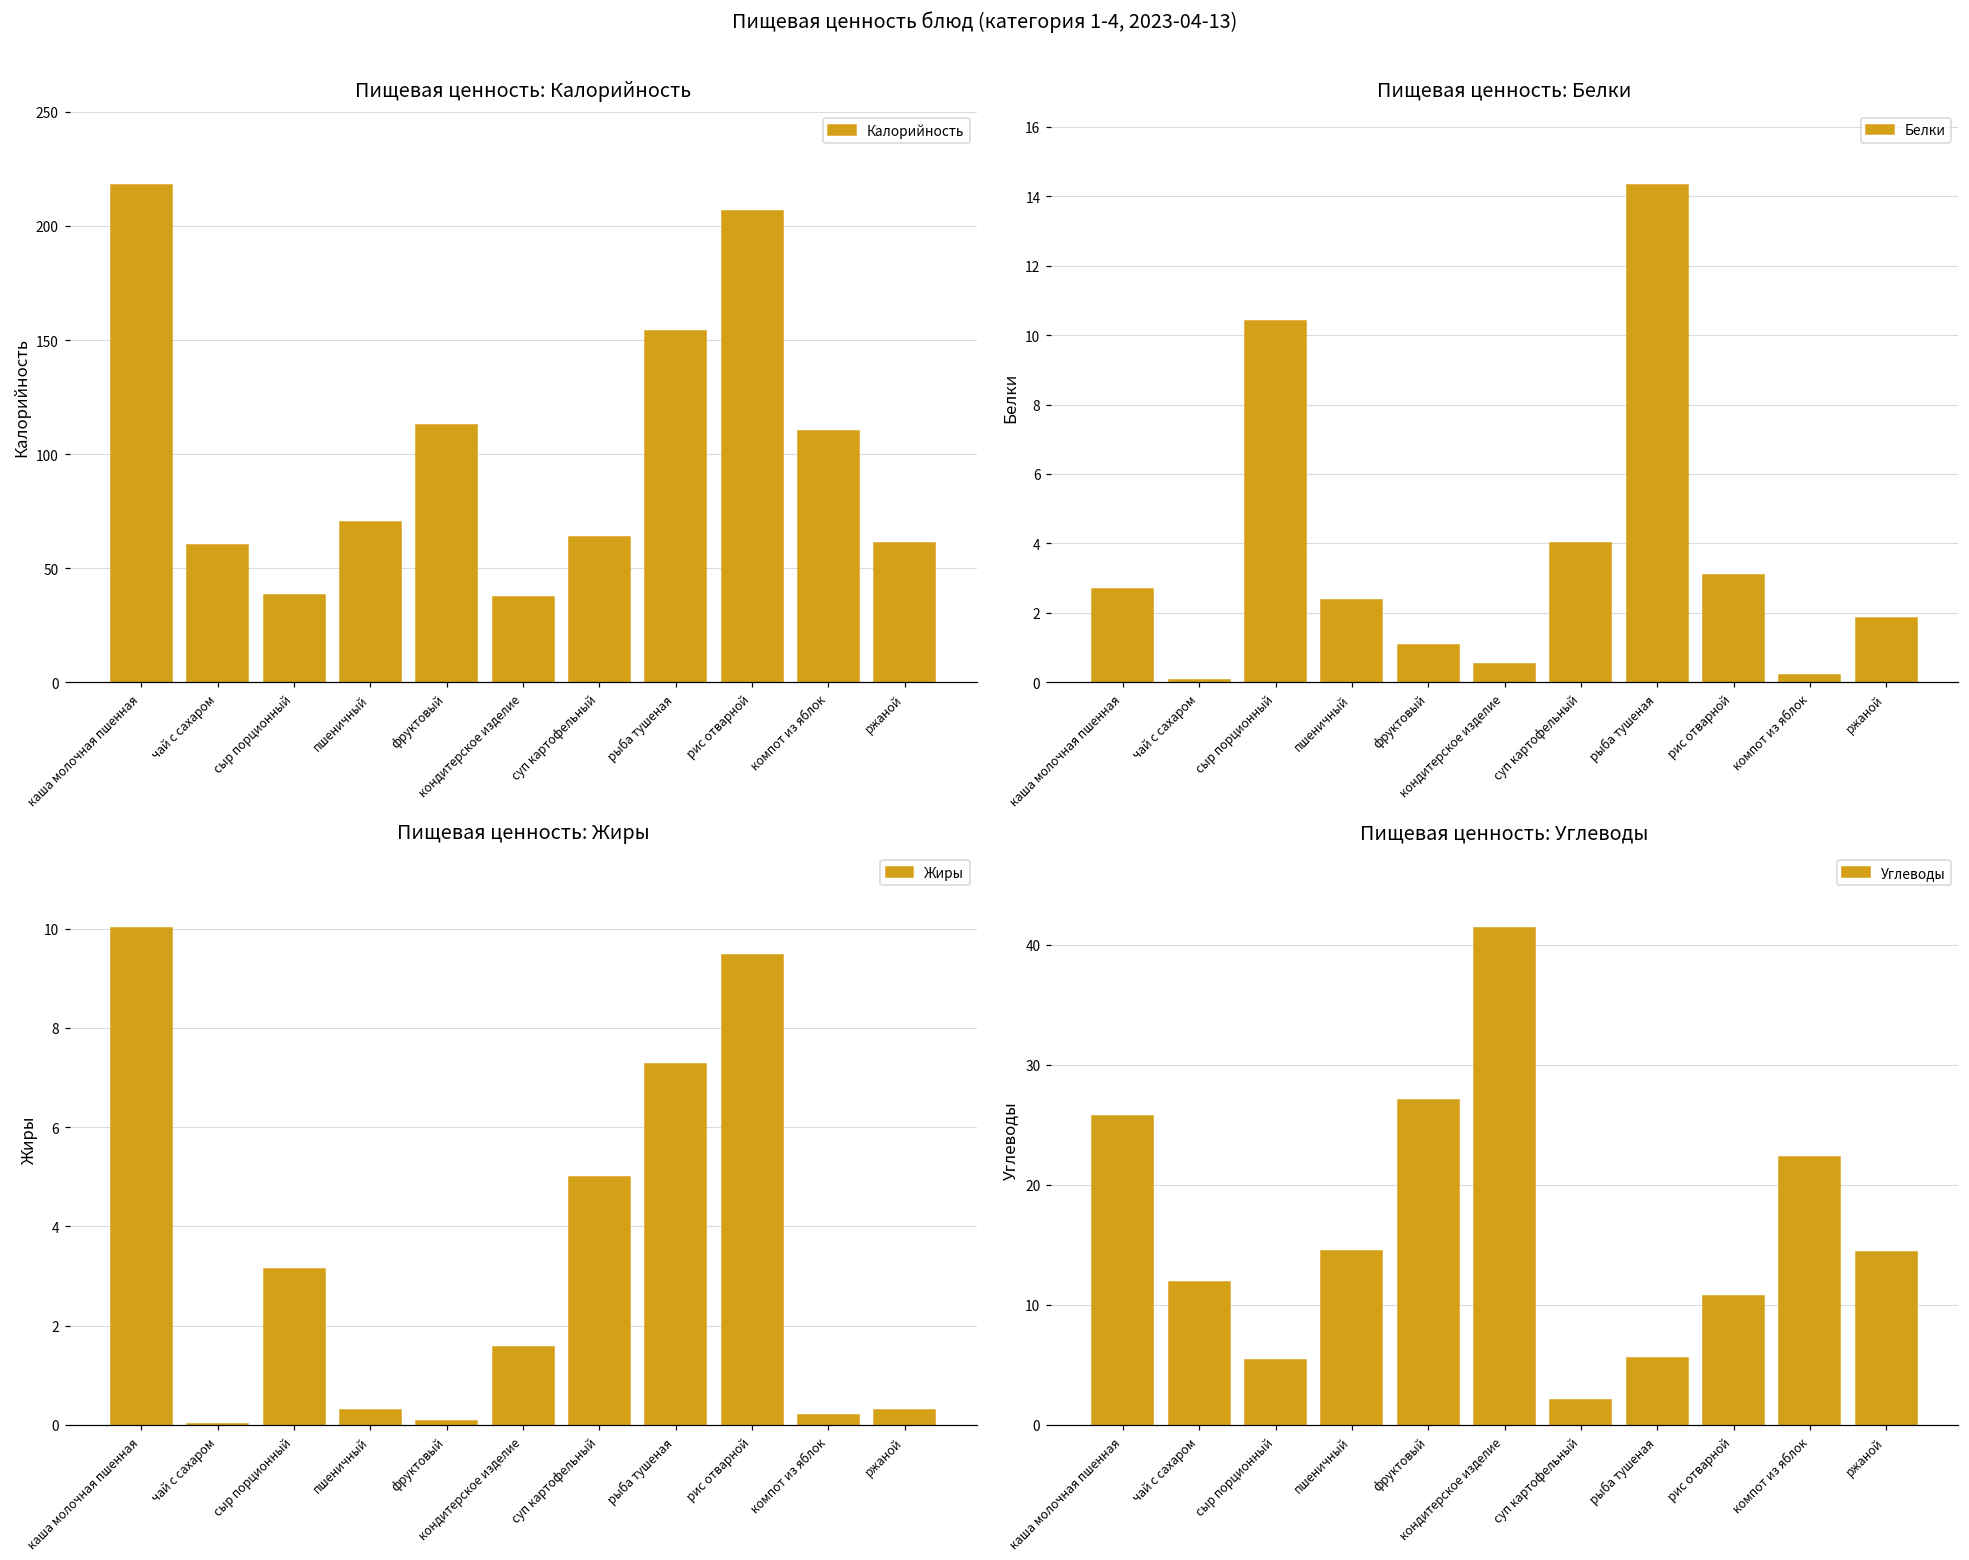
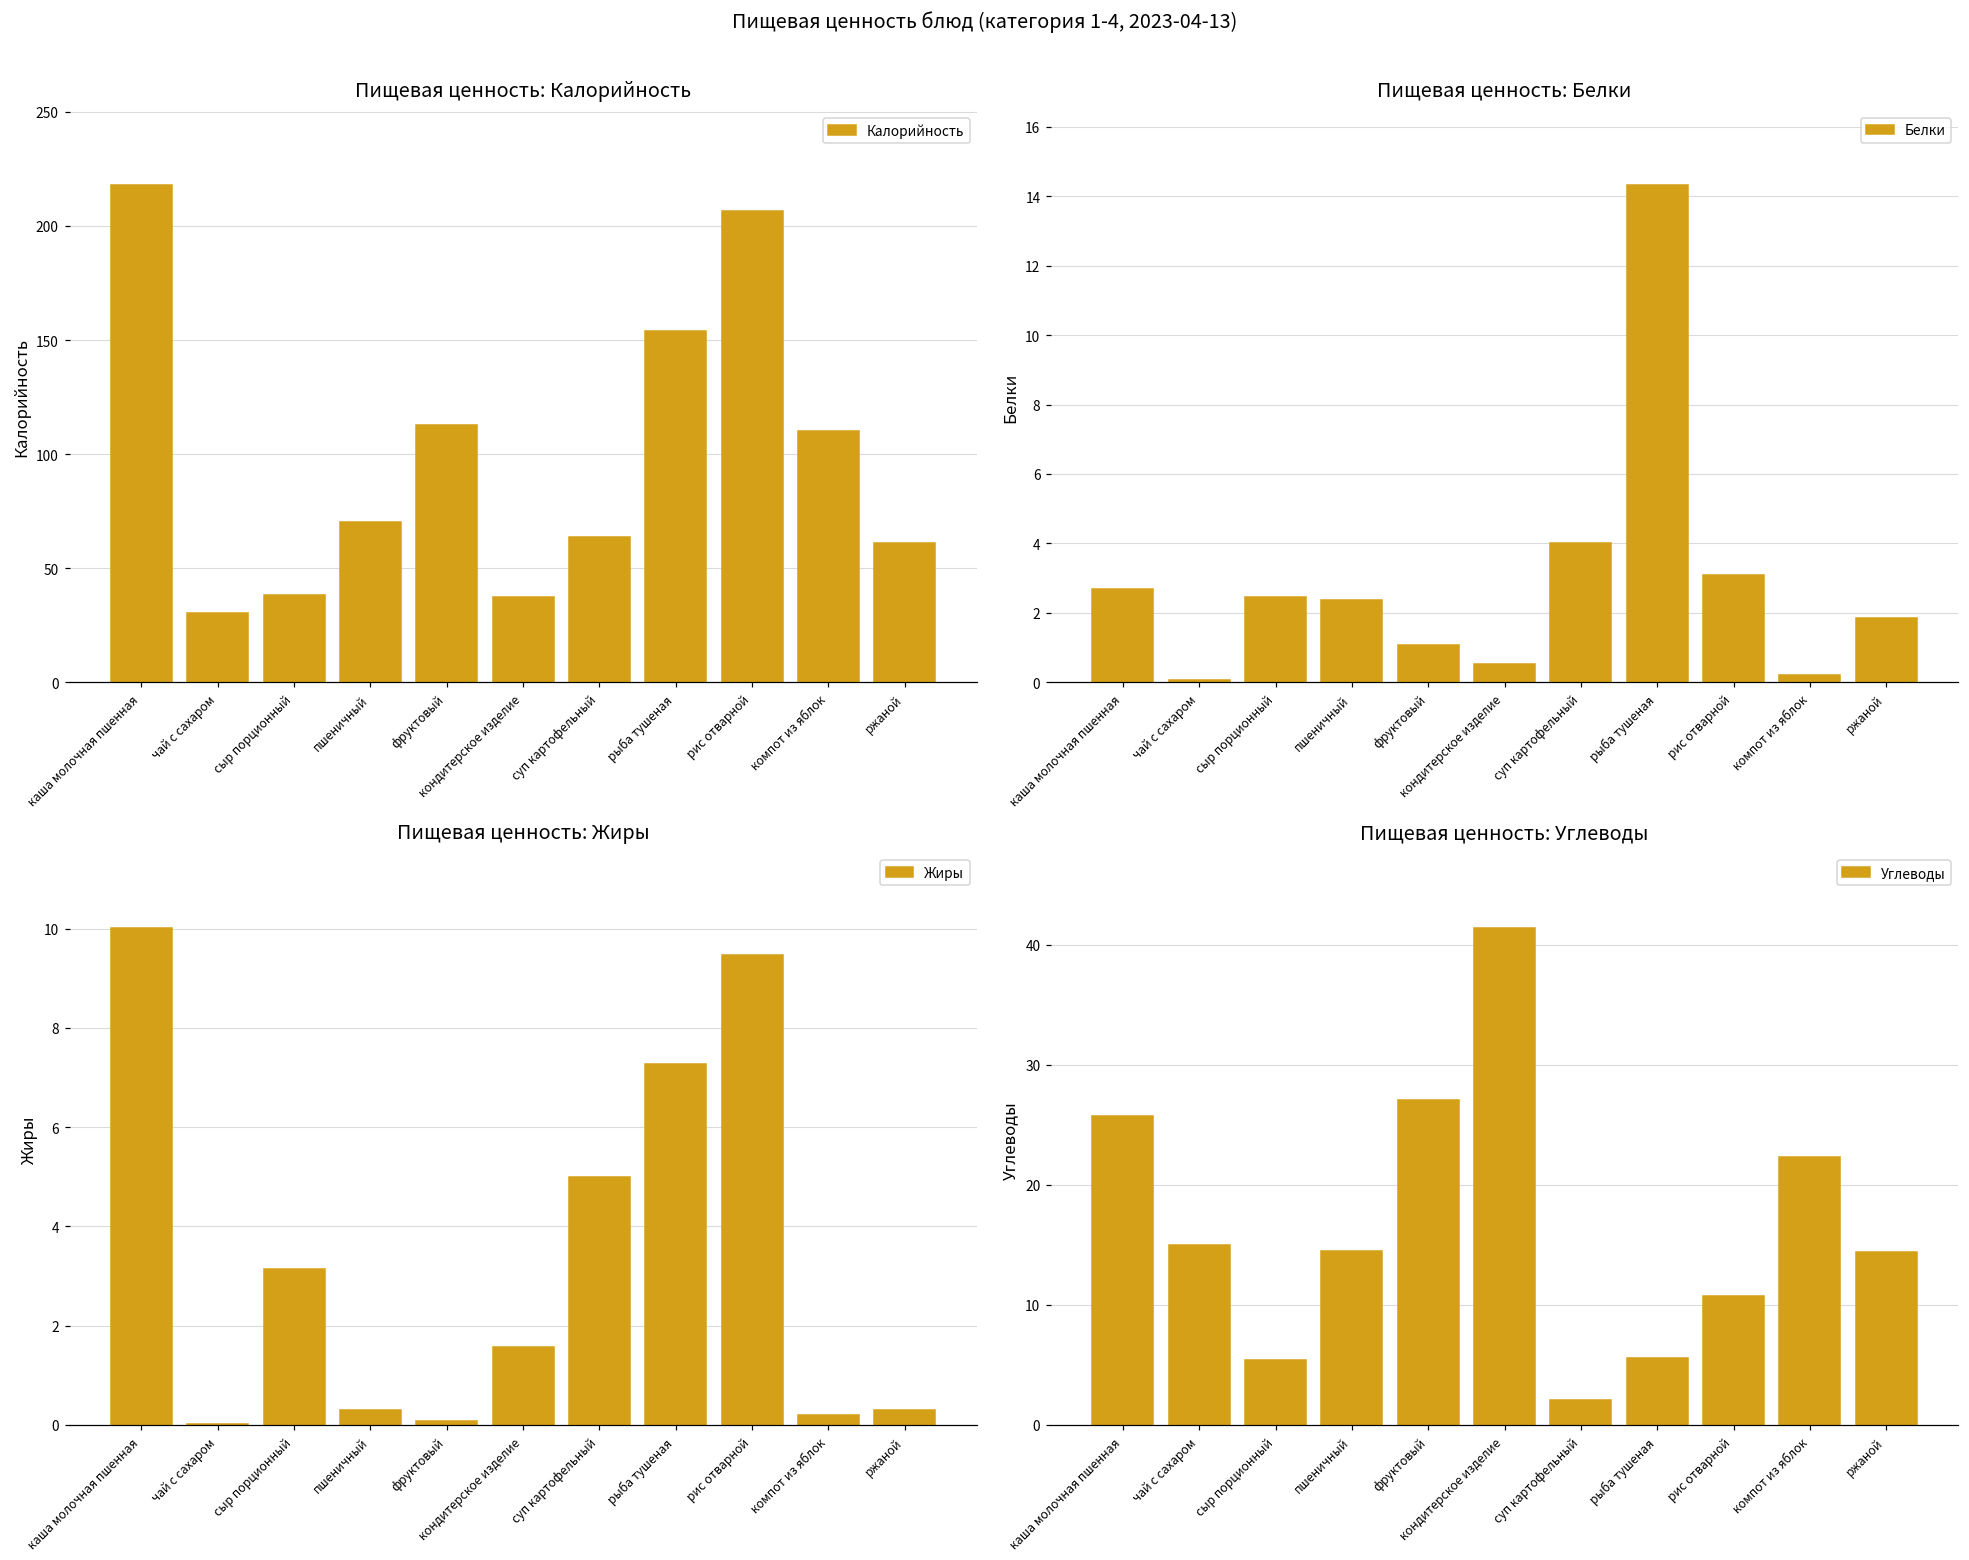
  {
    "Пищевая ценность: Калорийность": {
      "каша молочная пшенная": 218,
-     "чай с сахаром": 60,
+     "чай с сахаром": 31,
      "сыр порционный": 38,
      "пшеничный": 70,
      "фруктовый": 113,
      "кондитерское изделие": 38,
      "суп картофельный": 64,
      "рыба тушеная": 154,
      "рис отварной": 207,
      "компот из яблок": 110,
      "ржаной": 61
    },
    "Пищевая ценность: Белки": {
      "каша молочная пшенная": 2.7,
-     "сыр порционный": 10.4,
+     "сыр порционный": 2.5,
      "пшеничный": 2.4,
      "фруктовый": 1.1,
      "кондитерское изделие": 0.5,
      "суп картофельный": 4.0,
      "рыба тушеная": 14.3,
      "рис отварной": 3.1,
      "компот из яблок": 0.2,
      "ржаной": 1.9
    },
    "Пищевая ценность: Жиры": {
      "каша молочная пшенная": 10.0,
      "сыр порционный": 3.1,
      "пшеничный": 0.3,
      "фруктовый": 0.1,
      "кондитерское изделие": 1.6,
      "суп картофельный": 5.0,
      "рыба тушеная": 7.3,
      "рис отварной": 9.5,
      "компот из яблок": 0.2,
      "ржаной": 0.3
    },
    "Пищевая ценность: Углеводы": {
      "каша молочная пшенная": 25.7,
-     "чай с сахаром": 11.9,
+     "чай с сахаром": 15.0,
      "сыр порционный": 5.4,
      "пшеничный": 14.5,
      "фруктовый": 27.0,
      "кондитерское изделие": 41.4,
      "суп картофельный": 2.1,
      "рыба тушеная": 5.6,
      "рис отварной": 10.8,
      "компот из яблок": 22.3,
      "ржаной": 14.4
    }
  }
